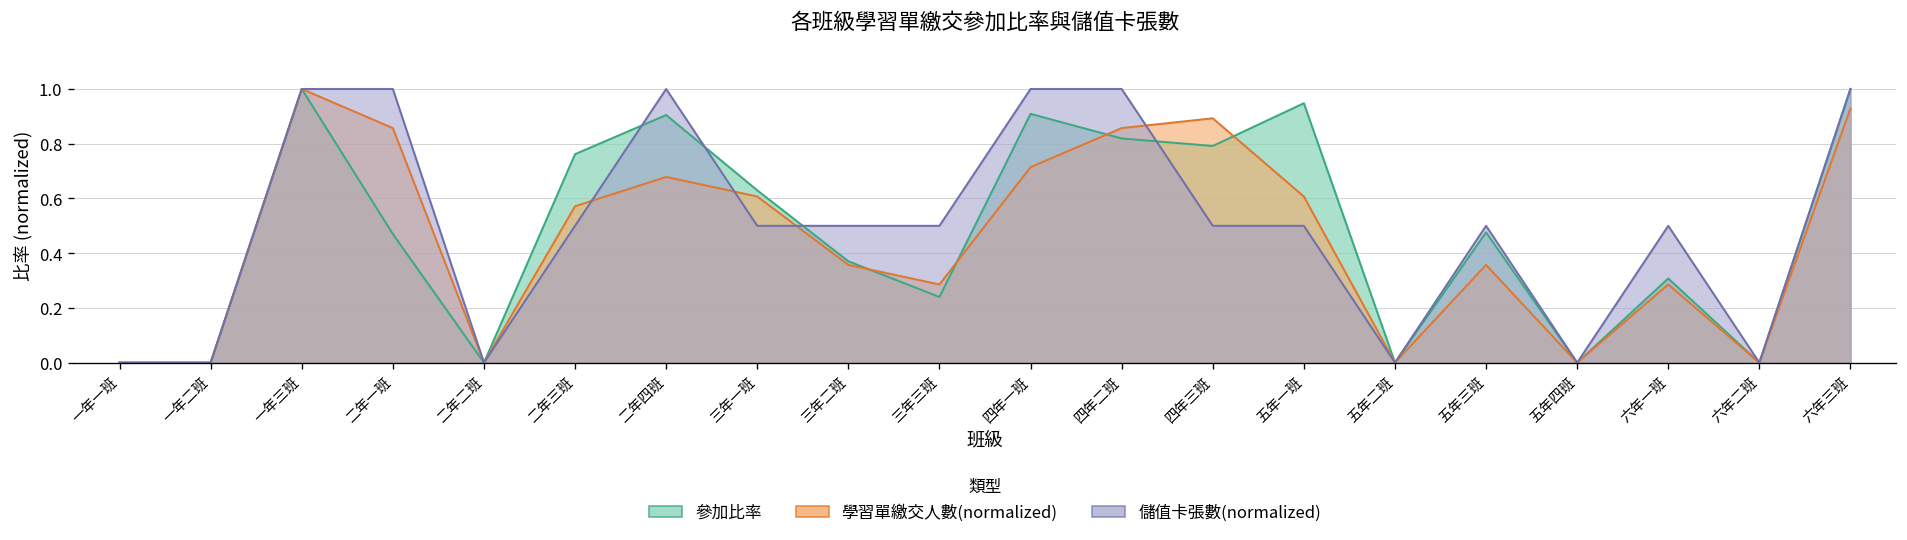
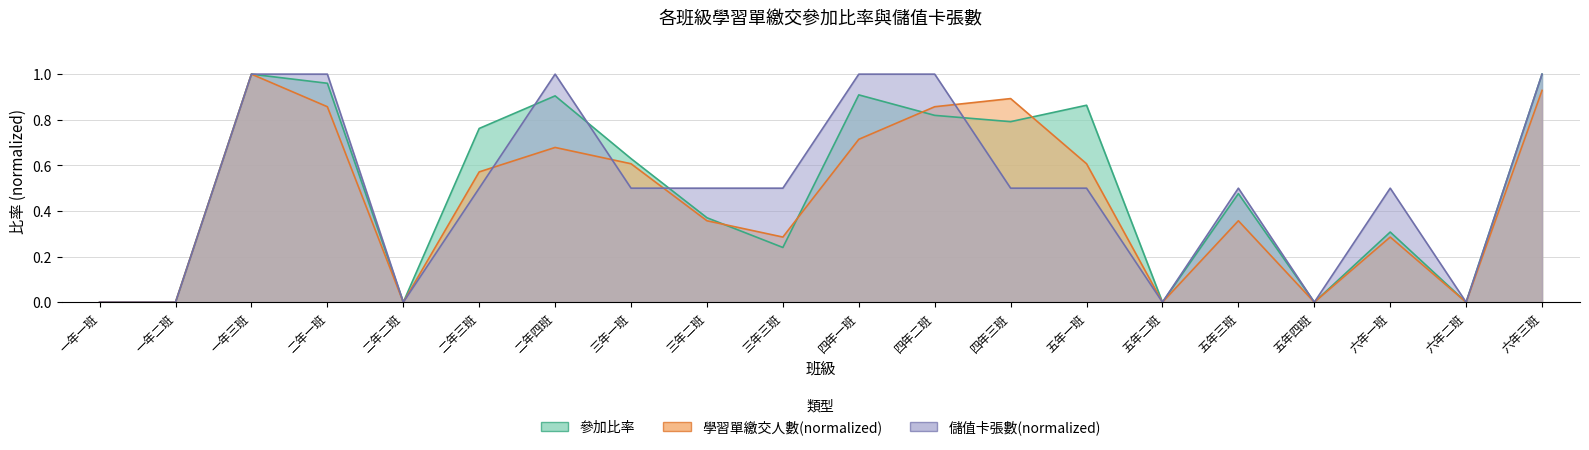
  {
    "參加比率": {
-     "二年一班": 0.47,
+     "二年一班": 0.96,
      "二年三班": 0.76,
      "二年四班": 0.90,
      "三年一班": 0.63,
      "三年二班": 0.37,
      "三年三班": 0.24,
      "四年一班": 0.91,
      "四年二班": 0.82,
      "四年三班": 0.79,
-     "五年一班": 0.95,
+     "五年一班": 0.86,
      "五年三班": 0.48,
      "六年一班": 0.31
    },
    "學習單繳交人數(normalized)": {
      "二年一班": 0.86,
      "二年三班": 0.57,
      "二年四班": 0.68,
      "三年一班": 0.61,
      "三年二班": 0.36,
      "三年三班": 0.29,
      "四年一班": 0.71,
      "四年二班": 0.86,
      "四年三班": 0.89,
      "五年一班": 0.61,
      "五年三班": 0.36,
      "六年一班": 0.29,
      "六年三班": 0.93
    },
    "儲值卡張數(normalized)": {
      "二年一班": 1.00,
      "二年三班": 0.50,
      "二年四班": 1.00,
      "三年一班": 0.50,
      "三年二班": 0.50,
      "三年三班": 0.50,
      "四年一班": 1.00,
      "四年二班": 1.00,
      "四年三班": 0.50,
      "五年一班": 0.50,
      "五年三班": 0.50,
      "六年一班": 0.50
    }
  }
